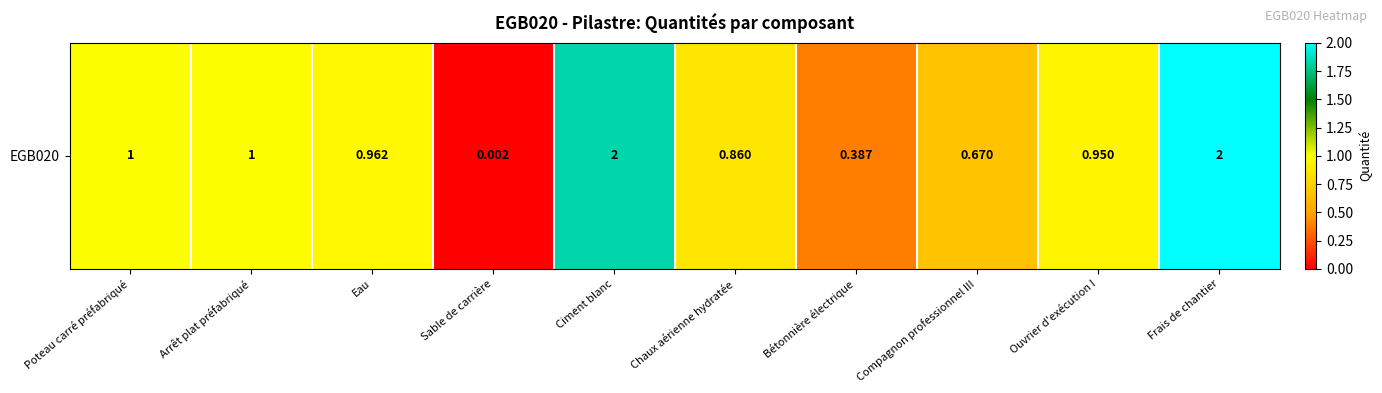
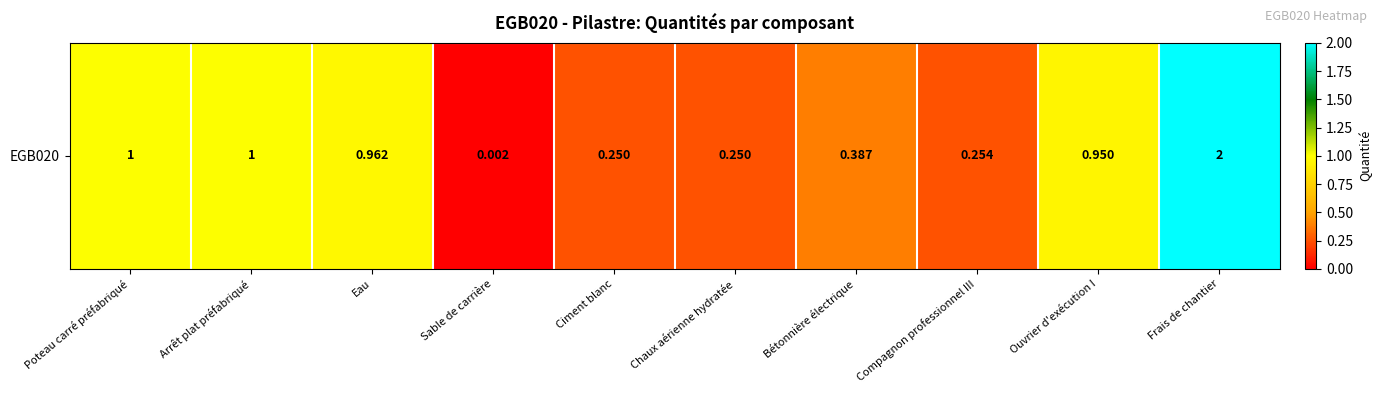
  {
    "EGB020": {
      "Poteau carré préfabriqué": 1,
      "Arrêt plat préfabriqué": 1,
      "Eau": 0.962,
      "Sable de carrière": 0.002,
-     "Ciment blanc": 2,
-     "Chaux aérienne hydratée": 0.860,
+     "Ciment blanc": 0.250,
+     "Chaux aérienne hydratée": 0.250,
      "Bétonnière électrique": 0.387,
-     "Compagnon professionnel III": 0.670,
+     "Compagnon professionnel III": 0.254,
      "Ouvrier d'exécution I": 0.950,
      "Frais de chantier": 2
    }
  }
